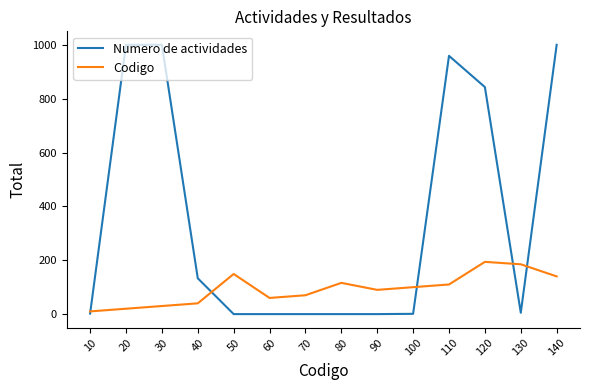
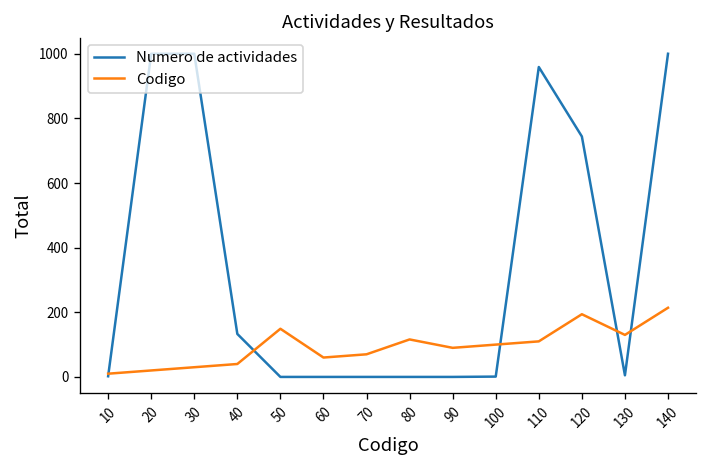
  {
    "Numero de actividades": {
      "40": 130,
      "50": 0,
      "60": 0,
      "70": 0,
      "80": 0,
      "90": 0,
      "100": 0,
      "110": 960,
-     "120": 840,
+     "120": 740,
      "130": 10,
      "140": 1000
    },
    "Codigo": {
      "20": 20,
      "30": 30,
      "40": 40,
      "50": 150,
      "60": 60,
      "70": 70,
      "80": 120,
      "90": 90,
      "100": 100,
      "110": 110,
      "120": 190,
-     "130": 190,
-     "140": 140
+     "130": 130,
+     "140": 210
    }
  }
